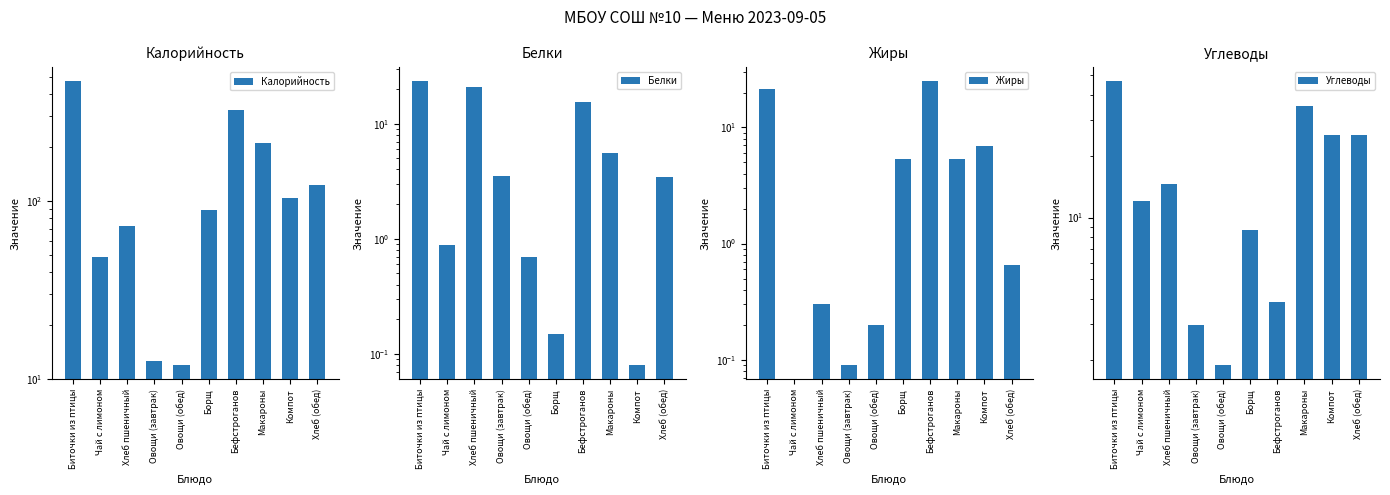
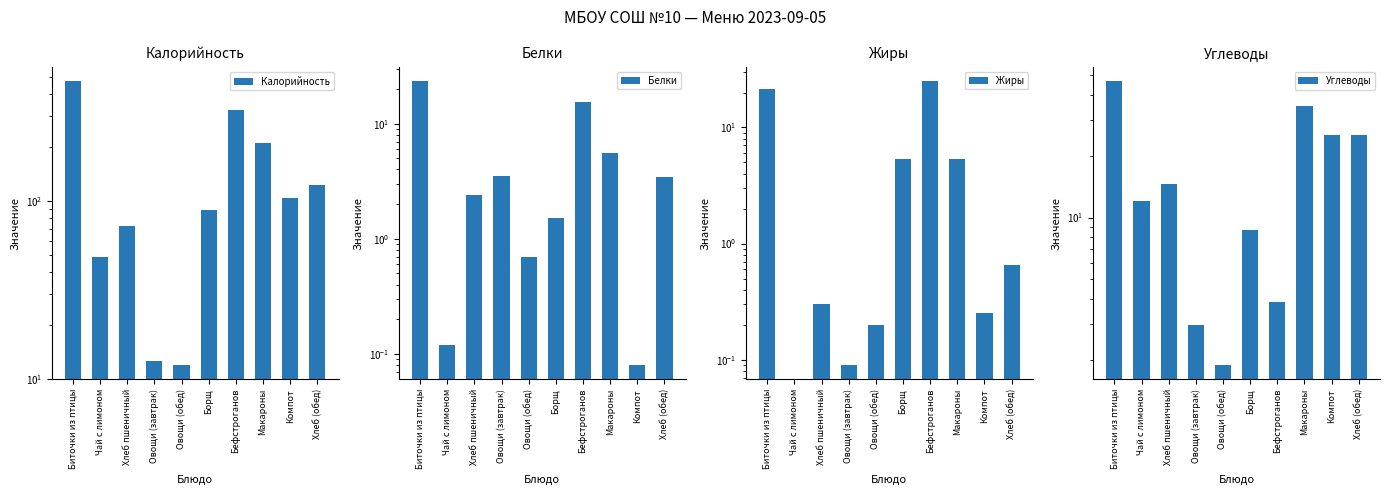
  {
    "Калорийность": {
      "Биточки из птицы": 470,
      "Чай с лимоном": 49,
      "Хлеб пшеничный": 73,
      "Овощи (завтрак)": 13,
      "Овощи (обед)": 12,
      "Борщ": 90,
      "Бефстроганов": 330,
      "Макароны": 210,
      "Компот": 100,
      "Хлеб (обед)": 120
    },
    "Белки": {
      "Биточки из птицы": 23,
-     "Чай с лимоном": 0.9,
-     "Хлеб пшеничный": 21,
+     "Чай с лимоном": 0.12,
+     "Хлеб пшеничный": 2.4,
      "Овощи (завтрак)": 3.5,
      "Овощи (обед)": 0.7,
-     "Борщ": 0.15,
+     "Борщ": 1.5,
      "Бефстроганов": 15,
      "Макароны": 6,
      "Компот": 0.08,
      "Хлеб (обед)": 3.5
    },
    "Жиры": {
      "Биточки из птицы": 21,
      "Хлеб пшеничный": 0.30,
      "Овощи (завтрак)": 0.09,
      "Овощи (обед)": 0.20,
      "Борщ": 5,
      "Бефстроганов": 25,
      "Макароны": 5,
-     "Компот": 7,
+     "Компот": 0.25,
      "Хлеб (обед)": 0.7
    }
  }
